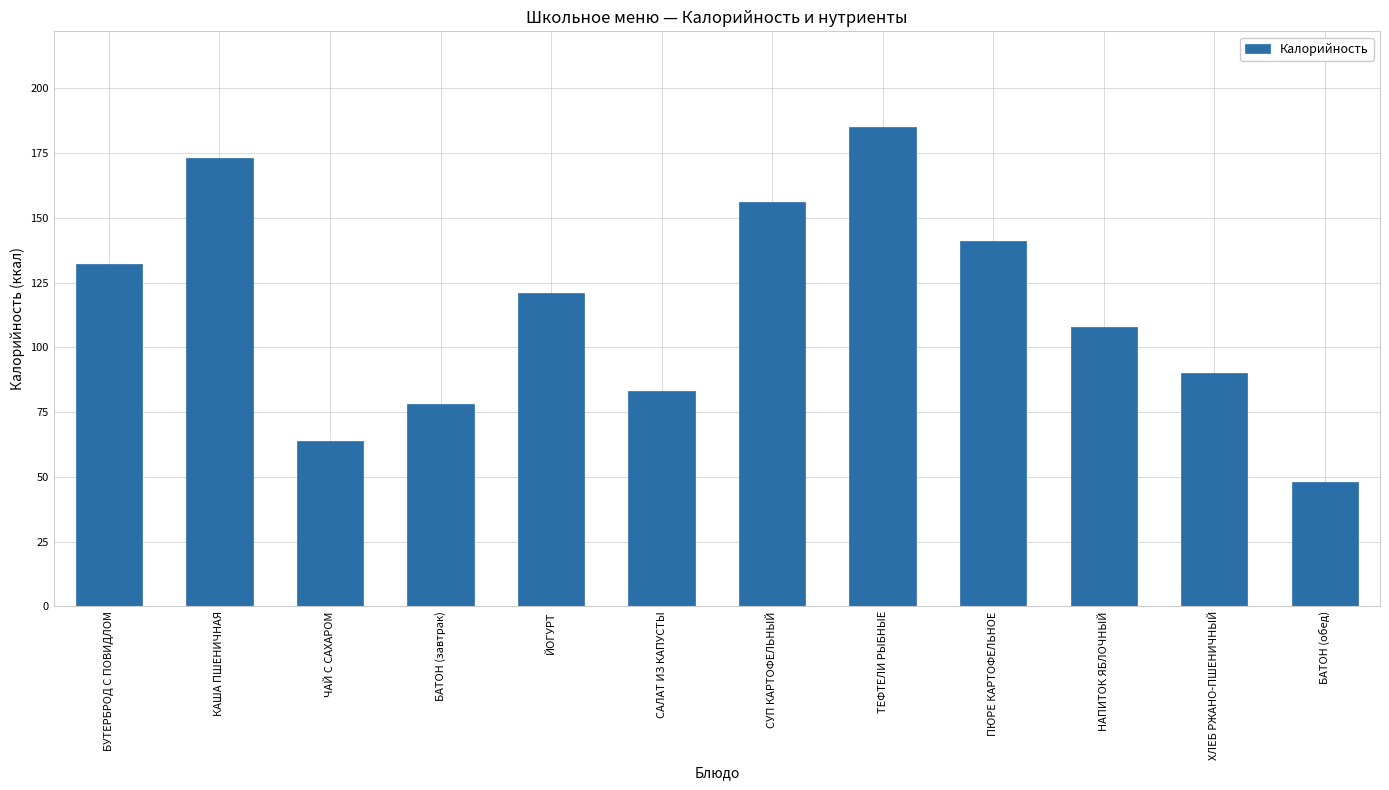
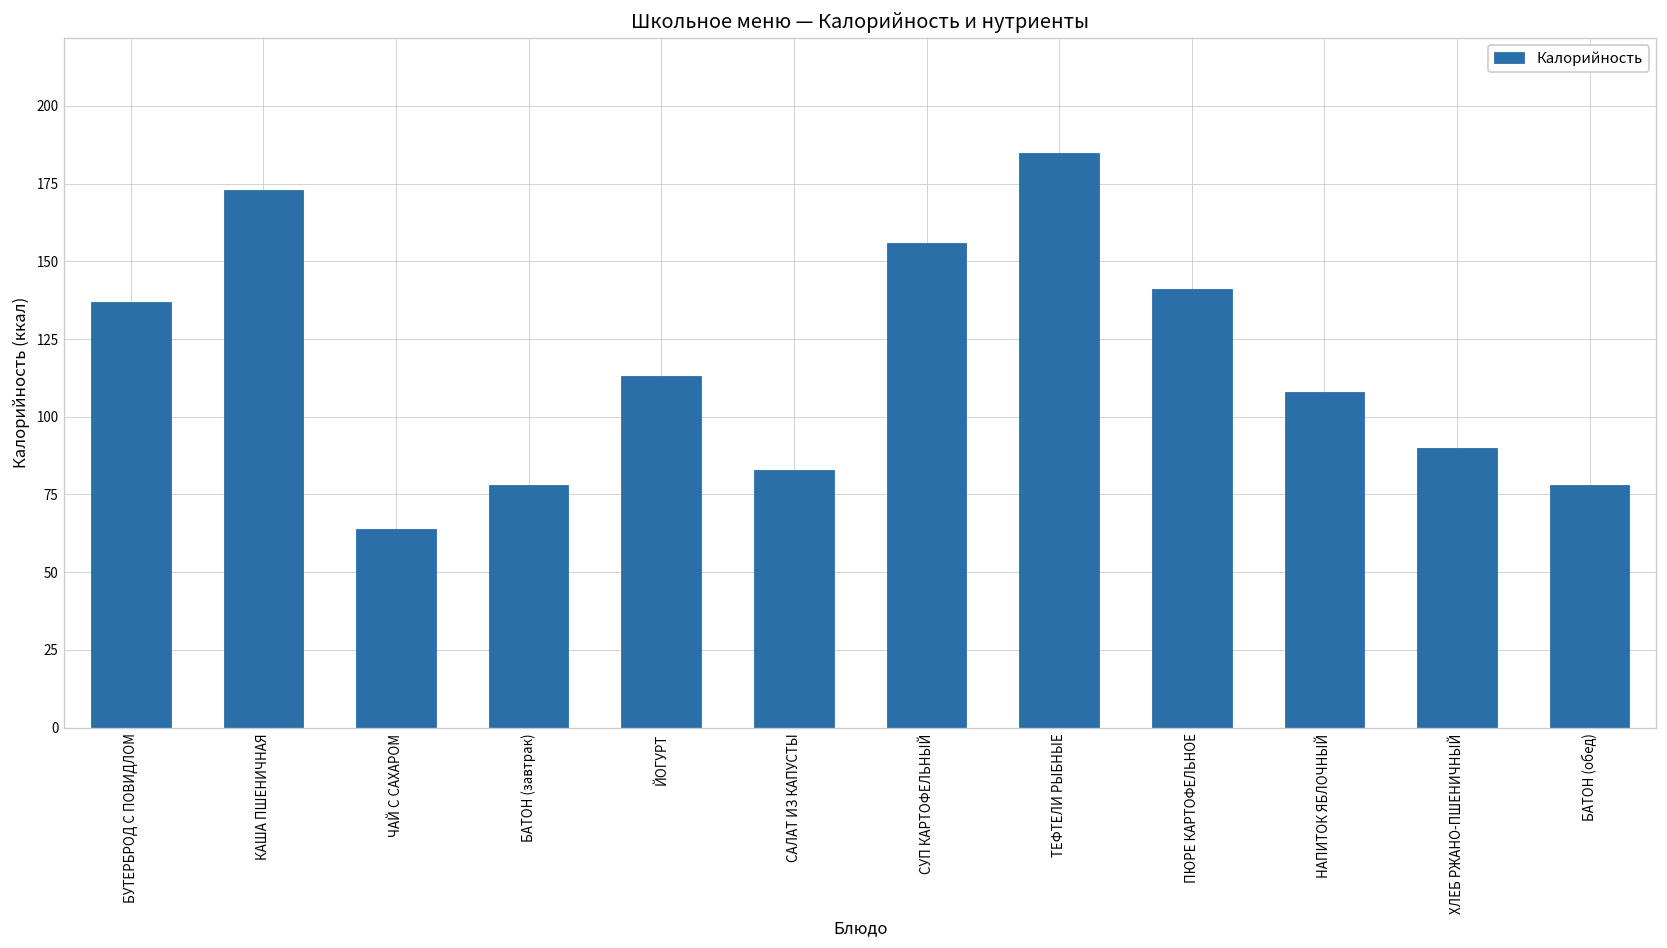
  {
-   "БУТЕРБРОД С ПОВИДЛОМ": 132,
+   "БУТЕРБРОД С ПОВИДЛОМ": 137,
    "КАША ПШЕНИЧНАЯ": 173,
    "ЧАЙ С САХАРОМ": 64,
    "БАТОН (завтрак)": 78,
-   "ЙОГУРТ": 121,
+   "ЙОГУРТ": 113,
    "САЛАТ ИЗ КАПУСТЫ": 83,
    "СУП КАРТОФЕЛЬНЫЙ": 156,
    "ТЕФТЕЛИ РЫБНЫЕ": 185,
    "ПЮРЕ КАРТОФЕЛЬНОЕ": 141,
    "НАПИТОК ЯБЛОЧНЫЙ": 108,
    "ХЛЕБ РЖАНО-ПШЕНИЧНЫЙ": 90,
-   "БАТОН (обед)": 48
+   "БАТОН (обед)": 78
  }
